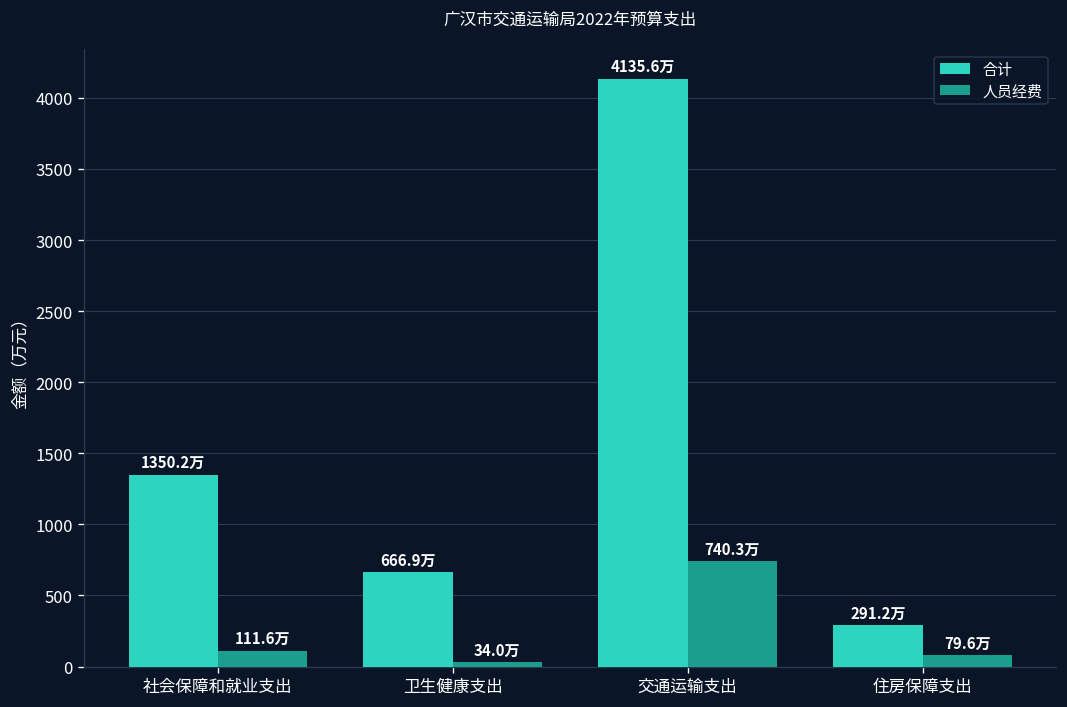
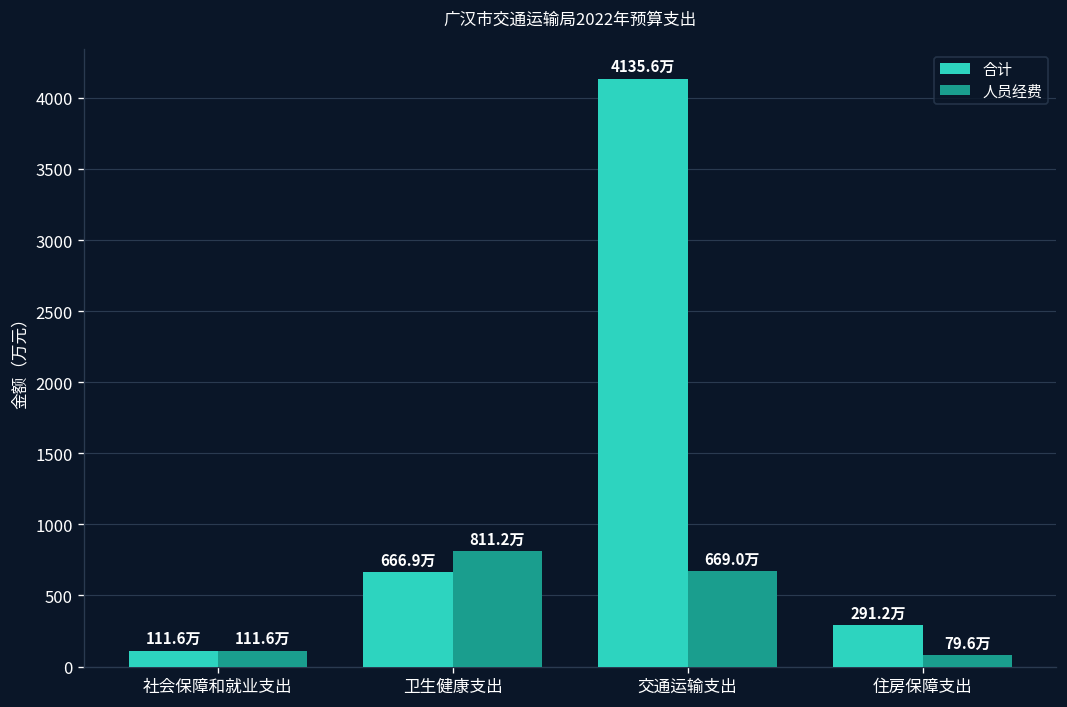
  {
    "合计": {
-     "社会保障和就业支出": "1350.2万",
+     "社会保障和就业支出": "111.6万",
      "卫生健康支出": "666.9万",
      "交通运输支出": "4135.6万",
      "住房保障支出": "291.2万"
    },
    "人员经费": {
      "社会保障和就业支出": "111.6万",
-     "卫生健康支出": "34.0万",
-     "交通运输支出": "740.3万",
+     "卫生健康支出": "811.2万",
+     "交通运输支出": "669.0万",
      "住房保障支出": "79.6万"
    }
  }
